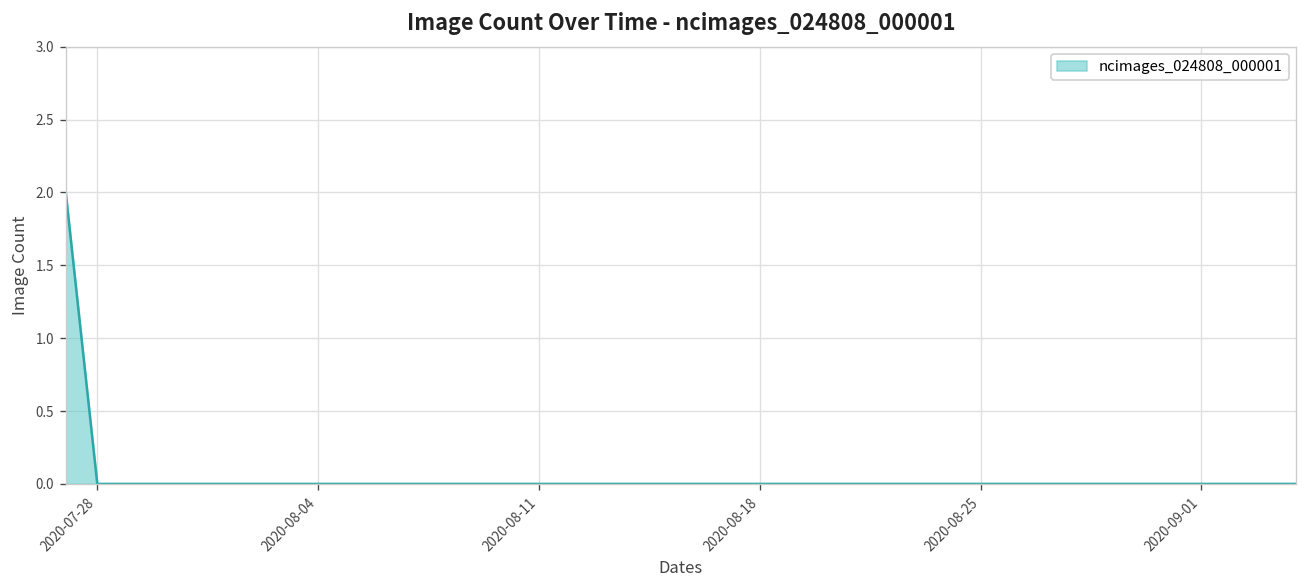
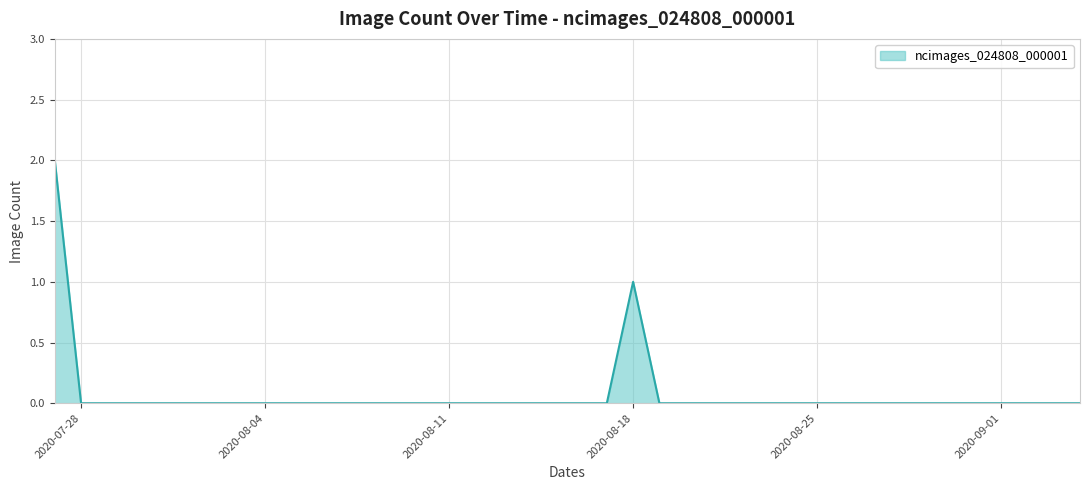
  {
    "2020-07-28": 0,
    "2020-08-04": 0,
    "2020-08-11": 0,
-   "2020-08-18": 0,
+   "2020-08-18": 1,
    "2020-08-25": 0,
    "2020-09-01": 0
  }
